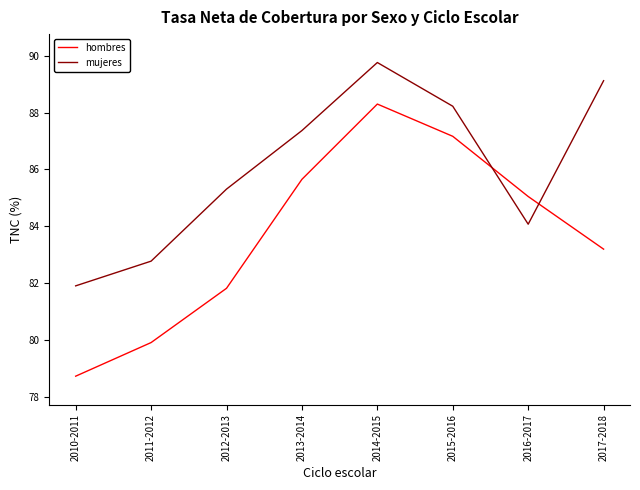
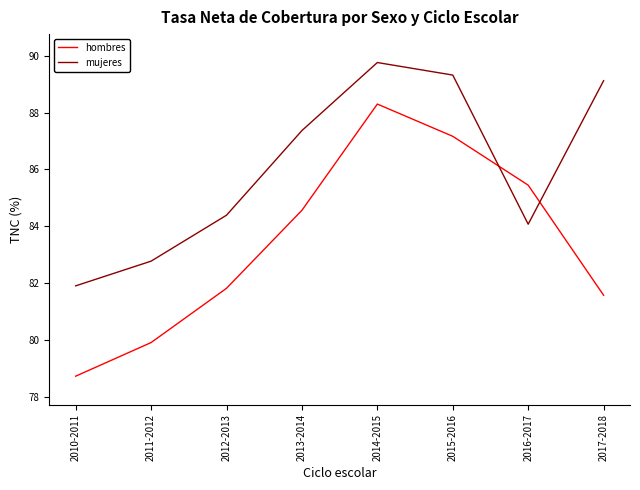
  {
    "hombres": {
      "2010-2011": 78.7,
      "2011-2012": 79.9,
      "2012-2013": 81.8,
-     "2013-2014": 85.6,
+     "2013-2014": 84.6,
      "2014-2015": 88.3,
      "2015-2016": 87.2,
-     "2016-2017": 85.0,
-     "2017-2018": 83.2
+     "2016-2017": 85.4,
+     "2017-2018": 81.6
    },
    "mujeres": {
      "2010-2011": 81.9,
      "2011-2012": 82.8,
-     "2012-2013": 85.3,
+     "2012-2013": 84.4,
      "2013-2014": 87.4,
      "2014-2015": 89.8,
-     "2015-2016": 88.2,
+     "2015-2016": 89.3,
      "2016-2017": 84.1,
      "2017-2018": 89.1
    }
  }
